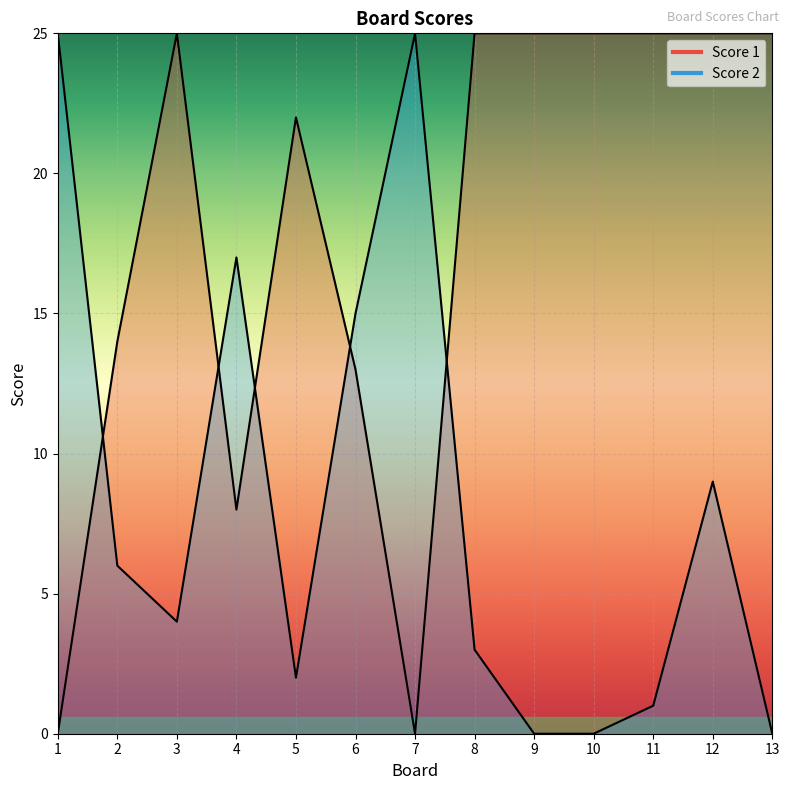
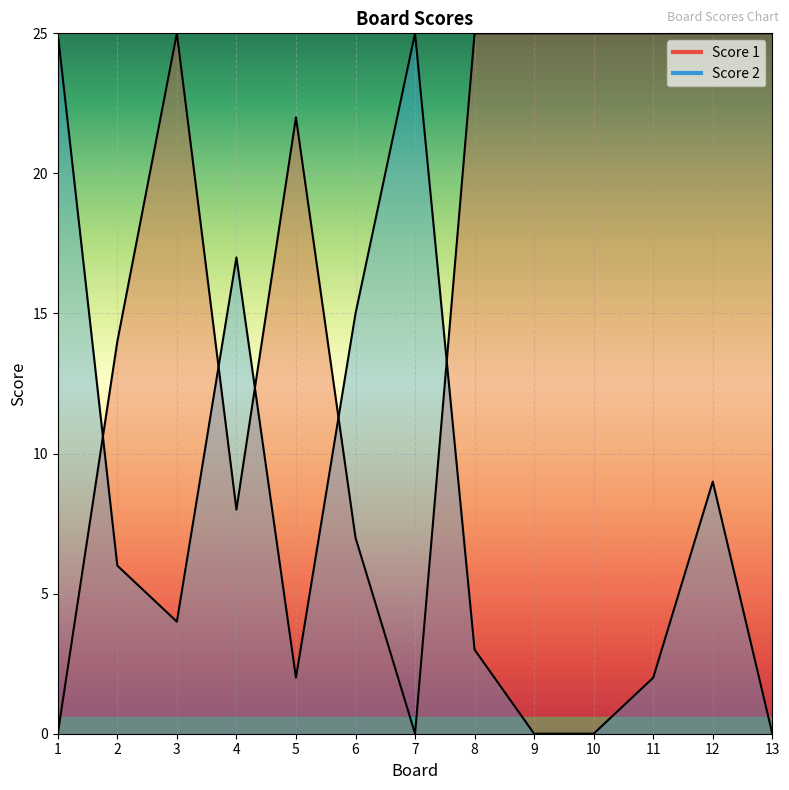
  {
    "Score 1": {
      "2": 14,
      "3": 25,
      "4": 8,
      "5": 22,
-     "6": 13,
+     "6": 7,
      "8": 25,
      "9": 25,
      "10": 25,
      "11": 25,
      "12": 25,
      "13": 25
    },
    "Score 2": {
      "1": 25,
      "2": 6,
      "3": 4,
      "4": 17,
      "5": 2,
      "6": 15,
      "7": 25,
      "8": 3,
-     "11": 1,
+     "11": 2,
      "12": 9
    }
  }
